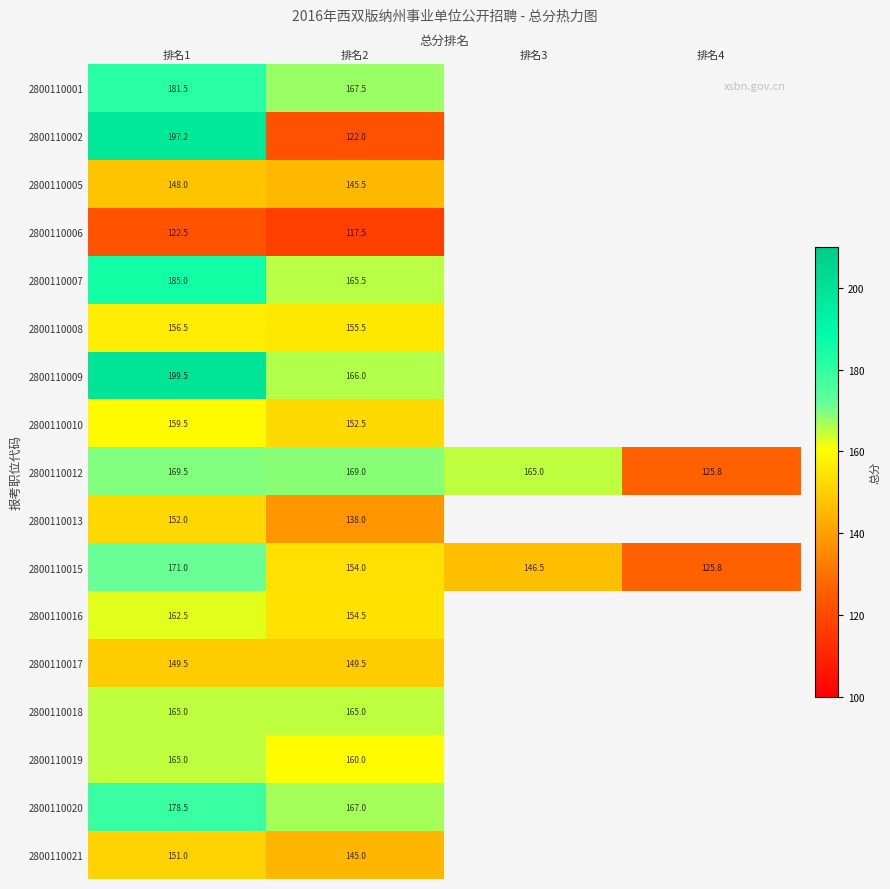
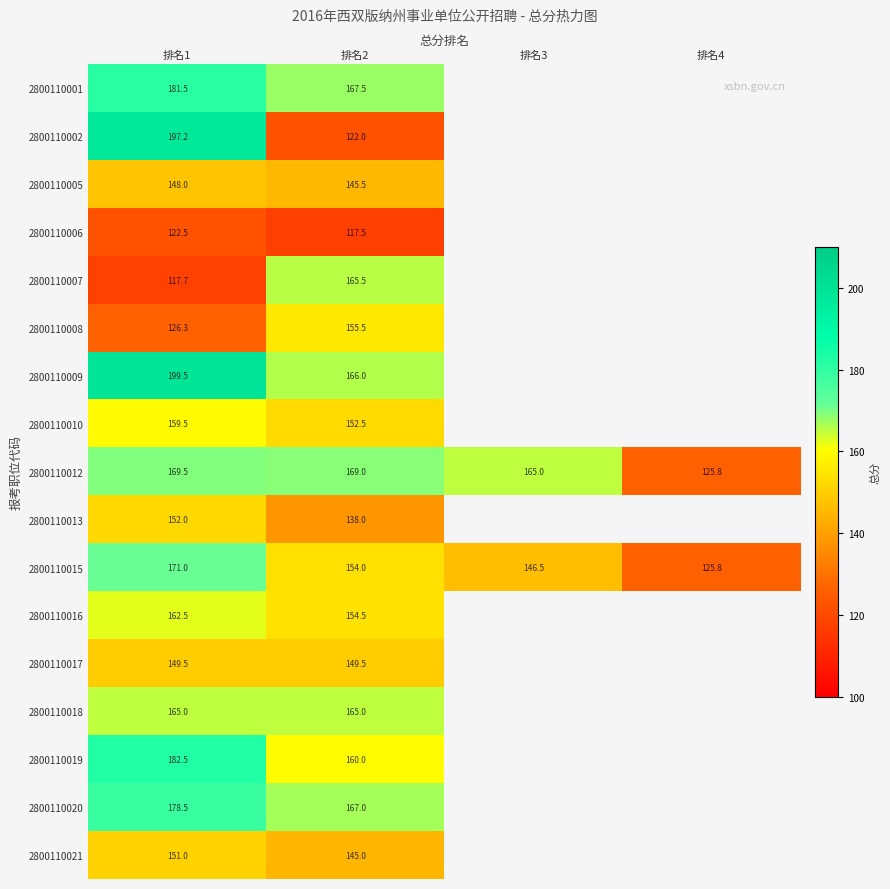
  {
    "2800110001": {
      "排名1": 181.5,
      "排名2": 167.5
    },
    "2800110002": {
      "排名1": 197.2,
      "排名2": 122.0
    },
    "2800110005": {
      "排名1": 148.0,
      "排名2": 145.5
    },
    "2800110006": {
      "排名1": 122.5,
      "排名2": 117.5
    },
    "2800110007": {
-     "排名1": 185.0,
+     "排名1": 117.7,
      "排名2": 165.5
    },
    "2800110008": {
-     "排名1": 156.5,
+     "排名1": 126.3,
      "排名2": 155.5
    },
    "2800110009": {
      "排名1": 199.5,
      "排名2": 166.0
    },
    "2800110010": {
      "排名1": 159.5,
      "排名2": 152.5
    },
    "2800110012": {
      "排名1": 169.5,
      "排名2": 169.0,
      "排名3": 165.0,
      "排名4": 125.8
    },
    "2800110013": {
      "排名1": 152.0,
      "排名2": 138.0
    },
    "2800110015": {
      "排名1": 171.0,
      "排名2": 154.0,
      "排名3": 146.5,
      "排名4": 125.8
    },
    "2800110016": {
      "排名1": 162.5,
      "排名2": 154.5
    },
    "2800110017": {
      "排名1": 149.5,
      "排名2": 149.5
    },
    "2800110018": {
      "排名1": 165.0,
      "排名2": 165.0
    },
    "2800110019": {
-     "排名1": 165.0,
+     "排名1": 182.5,
      "排名2": 160.0
    },
    "2800110020": {
      "排名1": 178.5,
      "排名2": 167.0
    },
    "2800110021": {
      "排名1": 151.0,
      "排名2": 145.0
    }
  }
